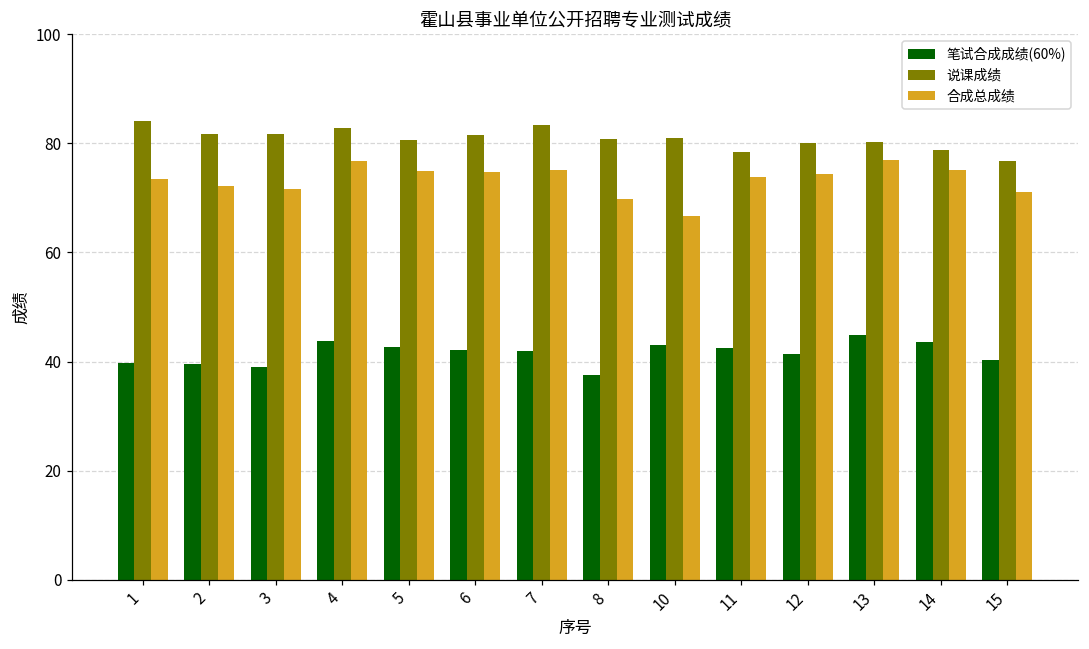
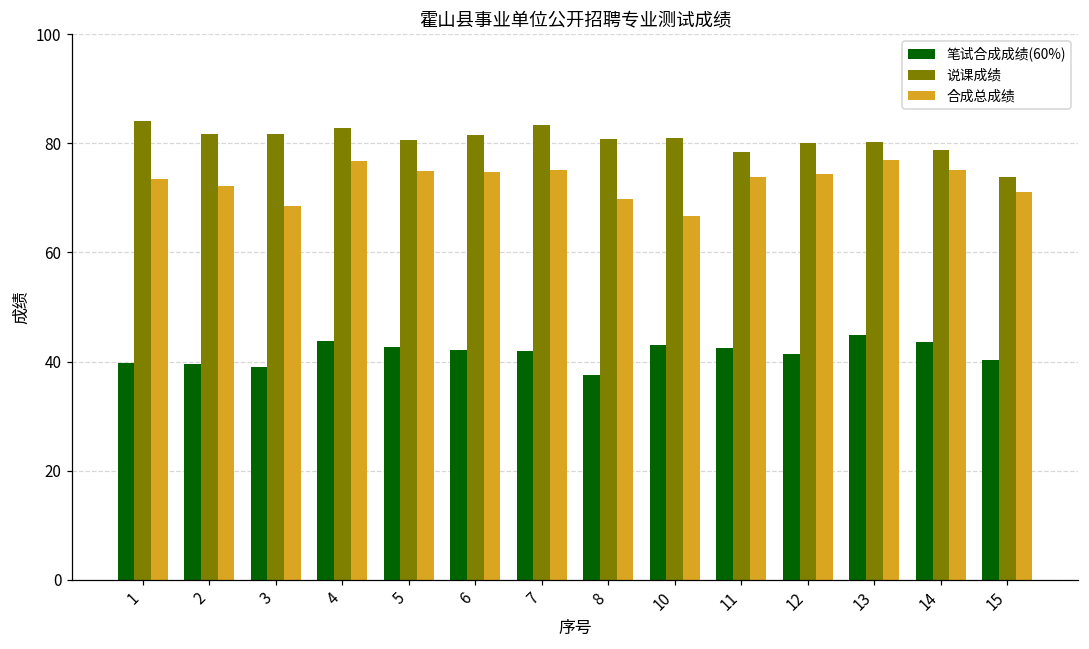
  {
    "笔试合成成绩(60%)": {
      "1": 40,
      "2": 40,
      "3": 39,
      "4": 44,
      "5": 43,
      "6": 42,
      "7": 42,
      "8": 38,
      "10": 43,
      "11": 43,
      "12": 41,
      "13": 45,
      "14": 44,
      "15": 40
    },
    "说课成绩": {
      "1": 84,
      "2": 82,
      "3": 82,
      "4": 83,
      "5": 81,
      "6": 82,
      "7": 83,
      "8": 81,
      "10": 81,
      "11": 78,
      "12": 80,
      "13": 80,
      "14": 79,
-     "15": 77
+     "15": 74
    },
    "合成总成绩": {
      "1": 73,
      "2": 72,
-     "3": 72,
+     "3": 69,
      "4": 77,
      "5": 75,
      "6": 75,
      "7": 75,
      "8": 70,
      "10": 67,
      "11": 74,
      "12": 74,
      "13": 77,
      "14": 75,
      "15": 71
    }
  }
